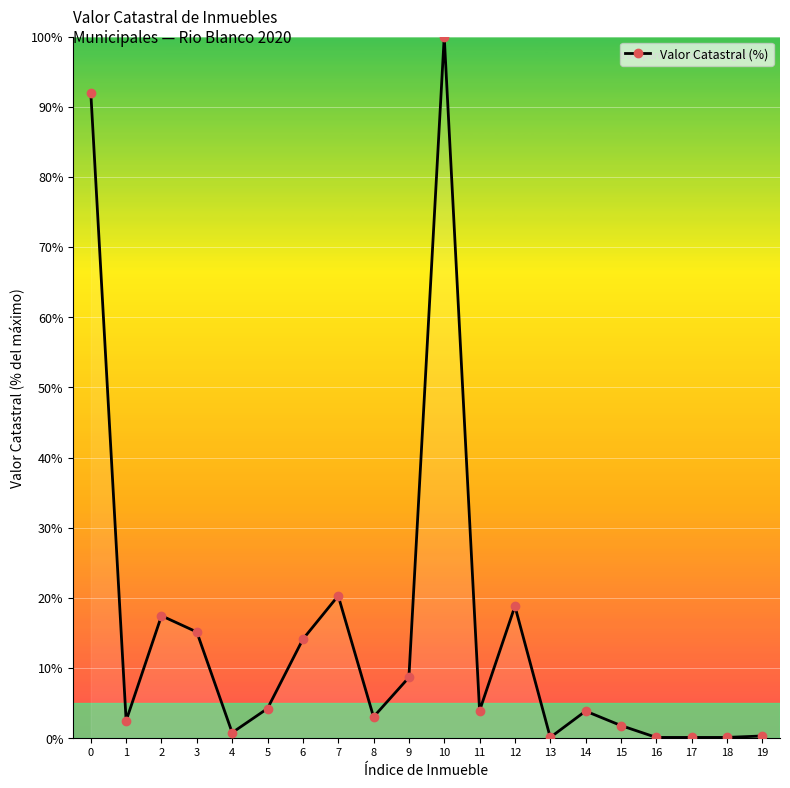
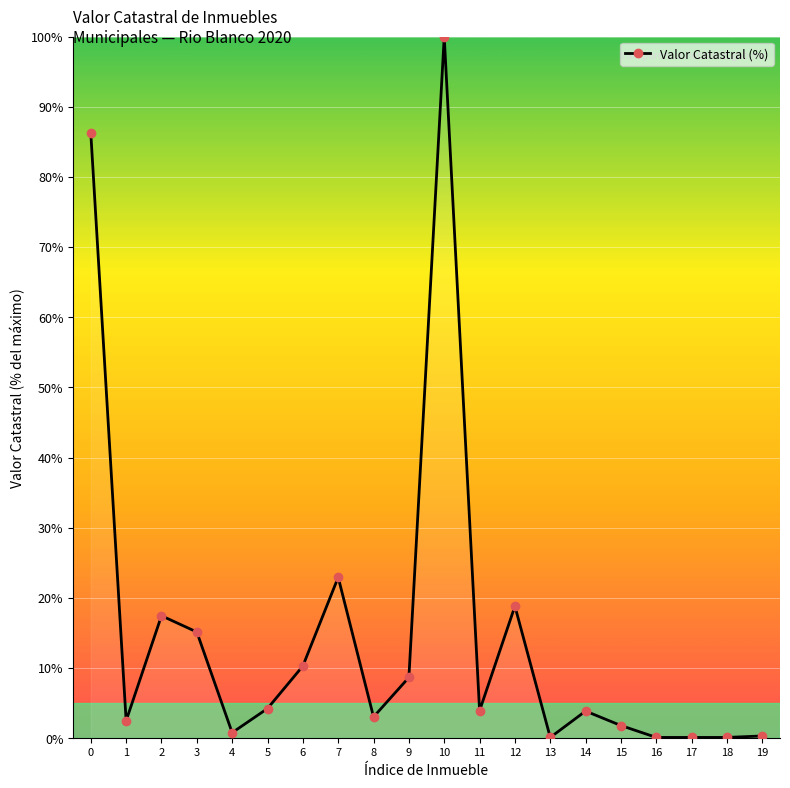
  {
-   "0": "92%",
+   "0": "86%",
    "2": "17%",
    "3": "15%",
-   "6": "14%",
-   "7": "20%",
+   "6": "10%",
+   "7": "23%",
    "9": "9%",
    "10": "100%",
    "12": "19%"
  }
